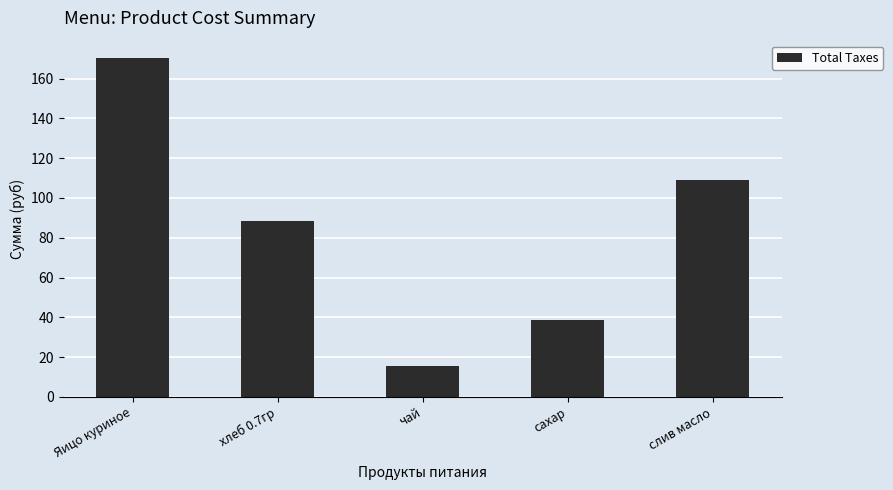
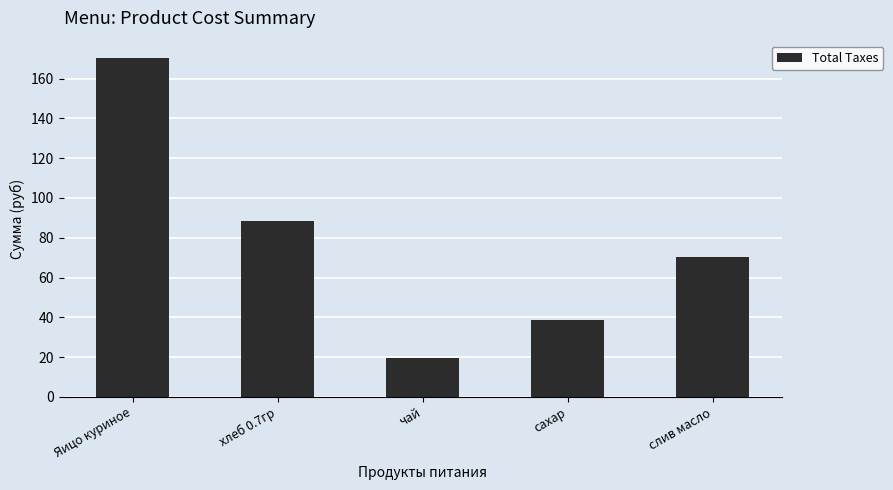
  {
    "Яицо куриное": 171,
    "хлеб 0.7гр": 89,
-   "чай": 16,
+   "чай": 20,
    "сахар": 38,
-   "слив масло": 109
+   "слив масло": 70
  }
